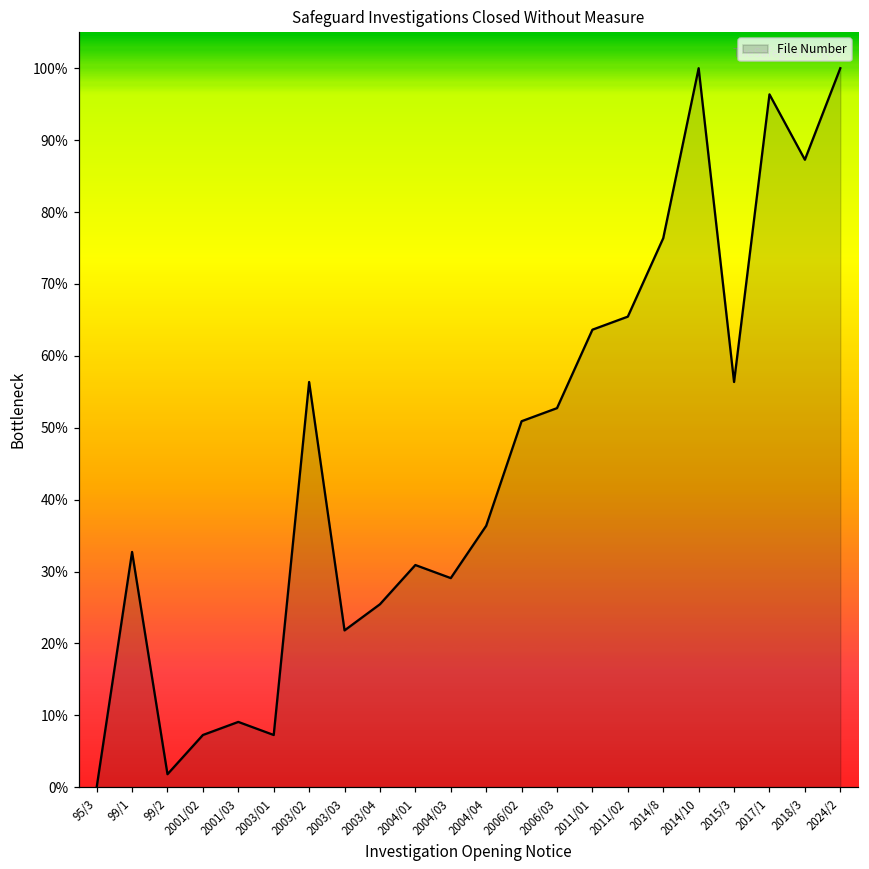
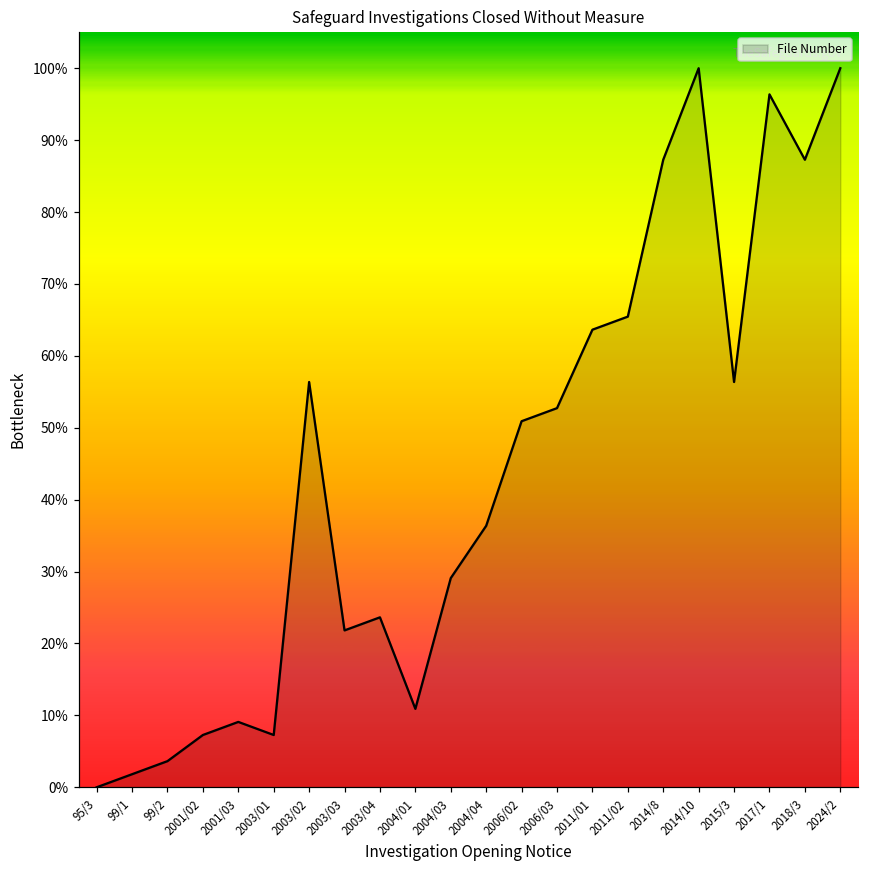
  {
    "95/3": "0%",
-   "99/1": "33%",
-   "99/2": "2%",
+   "99/1": "2%",
+   "99/2": "4%",
    "2001/02": "7%",
    "2001/03": "9%",
    "2003/01": "7%",
    "2003/02": "56%",
    "2003/03": "22%",
-   "2003/04": "25%",
-   "2004/01": "31%",
+   "2003/04": "24%",
+   "2004/01": "11%",
    "2004/03": "29%",
    "2004/04": "36%",
    "2006/02": "51%",
    "2006/03": "53%",
    "2011/01": "64%",
    "2011/02": "65%",
-   "2014/8": "76%",
+   "2014/8": "87%",
    "2014/10": "100%",
    "2015/3": "56%",
    "2017/1": "96%",
    "2018/3": "87%",
    "2024/2": "100%"
  }
